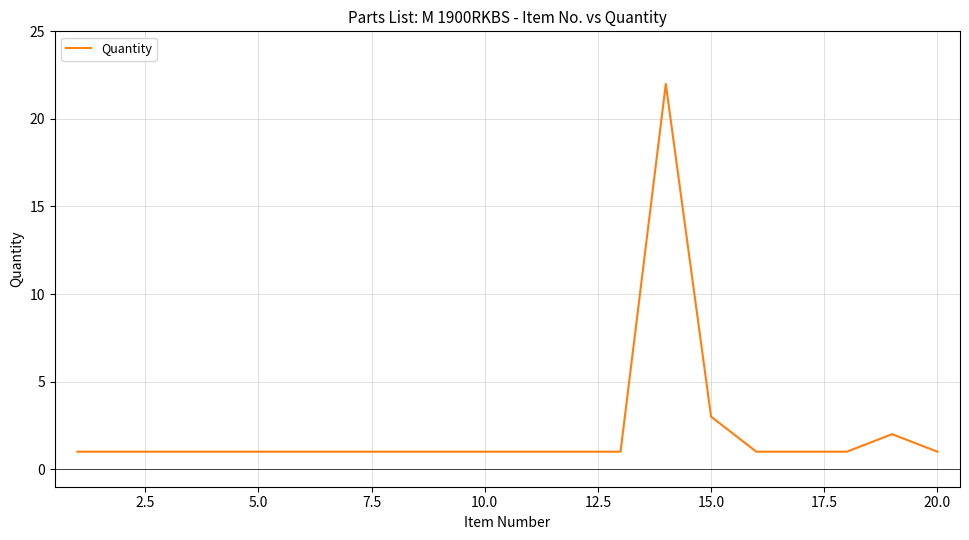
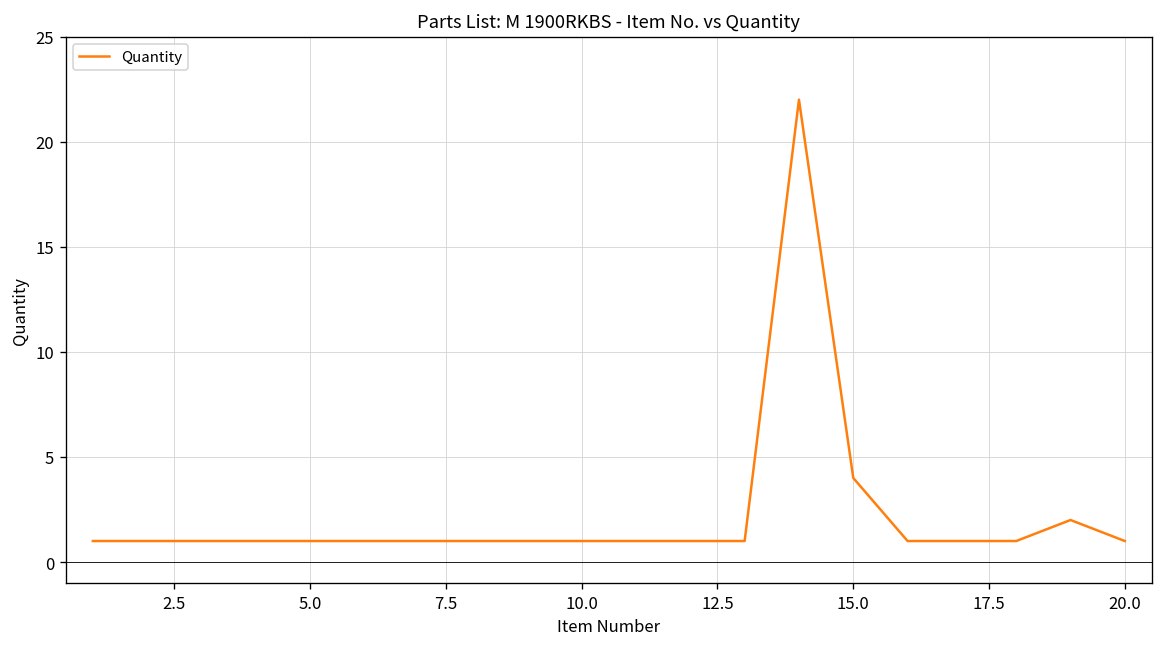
  {
    "5.0": 1,
    "10.0": 1,
-   "15.0": 3,
+   "15.0": 4,
    "20.0": 1
  }
